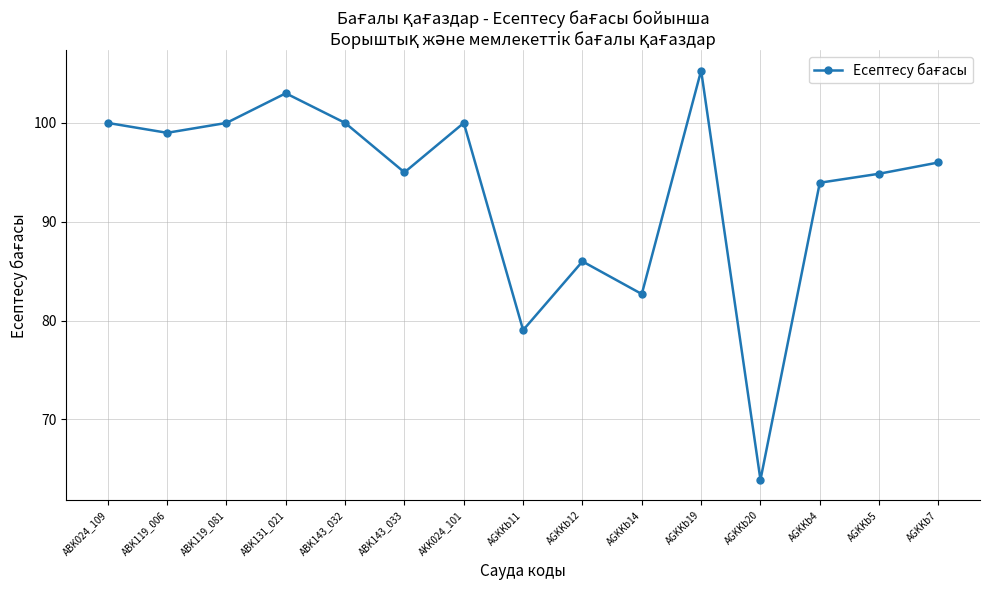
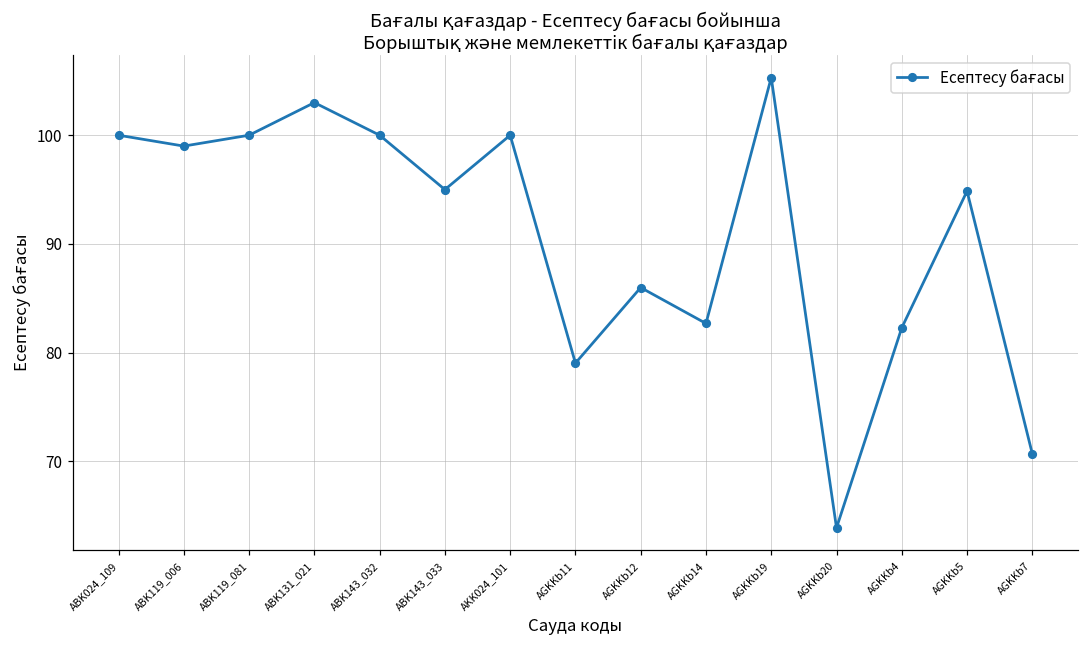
  {
    "ABK024_109": 100,
    "ABK119_006": 99,
    "ABK119_081": 100,
    "ABK131_021": 103,
    "ABK143_032": 100,
    "ABK143_033": 95,
    "AKK024_101": 100,
    "AGKKb11": 79,
    "AGKKb12": 86,
    "AGKKb14": 83,
    "AGKKb19": 105,
    "AGKKb20": 64,
-   "AGKKb4": 94,
+   "AGKKb4": 82,
    "AGKKb5": 95,
-   "AGKKb7": 96
+   "AGKKb7": 71
  }
